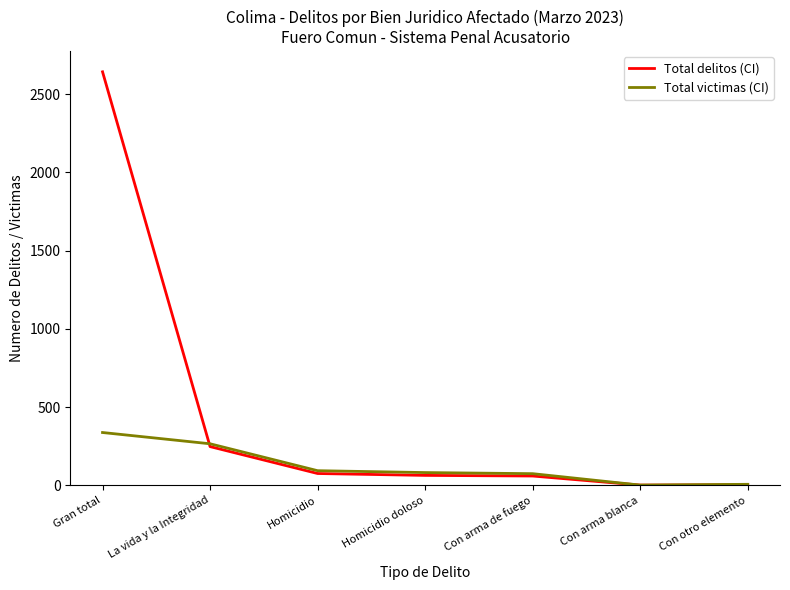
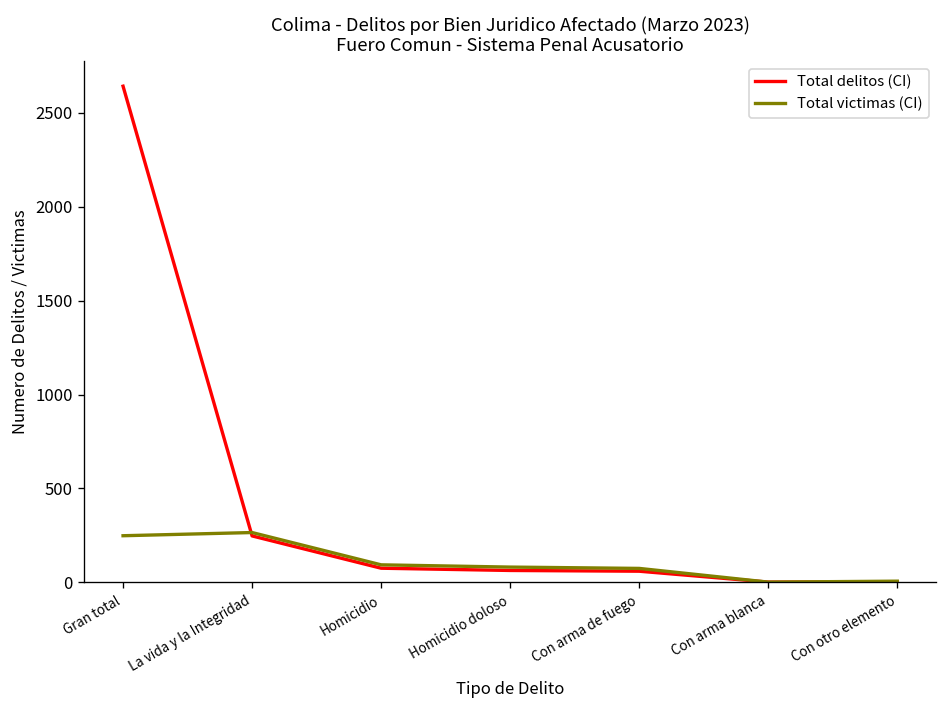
  {
    "Total delitos (CI)": {
      "Gran total": 2640,
      "La vida y la Integridad": 250,
      "Homicidio": 80,
      "Homicidio doloso": 60
    },
    "Total victimas (CI)": {
-     "Gran total": 340,
+     "Gran total": 250,
      "La vida y la Integridad": 270,
      "Homicidio": 90,
      "Homicidio doloso": 80
    }
  }
